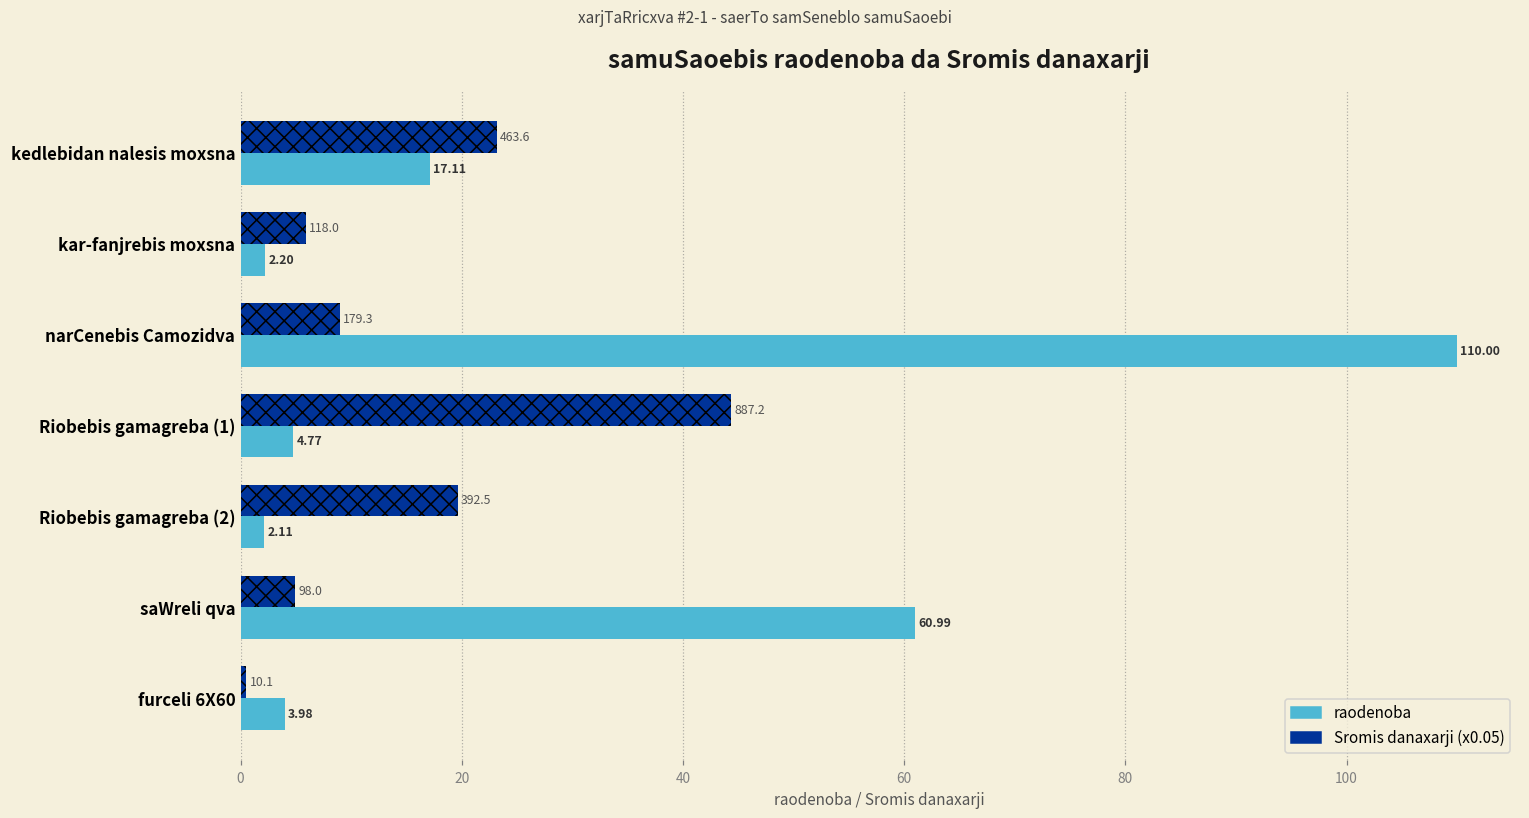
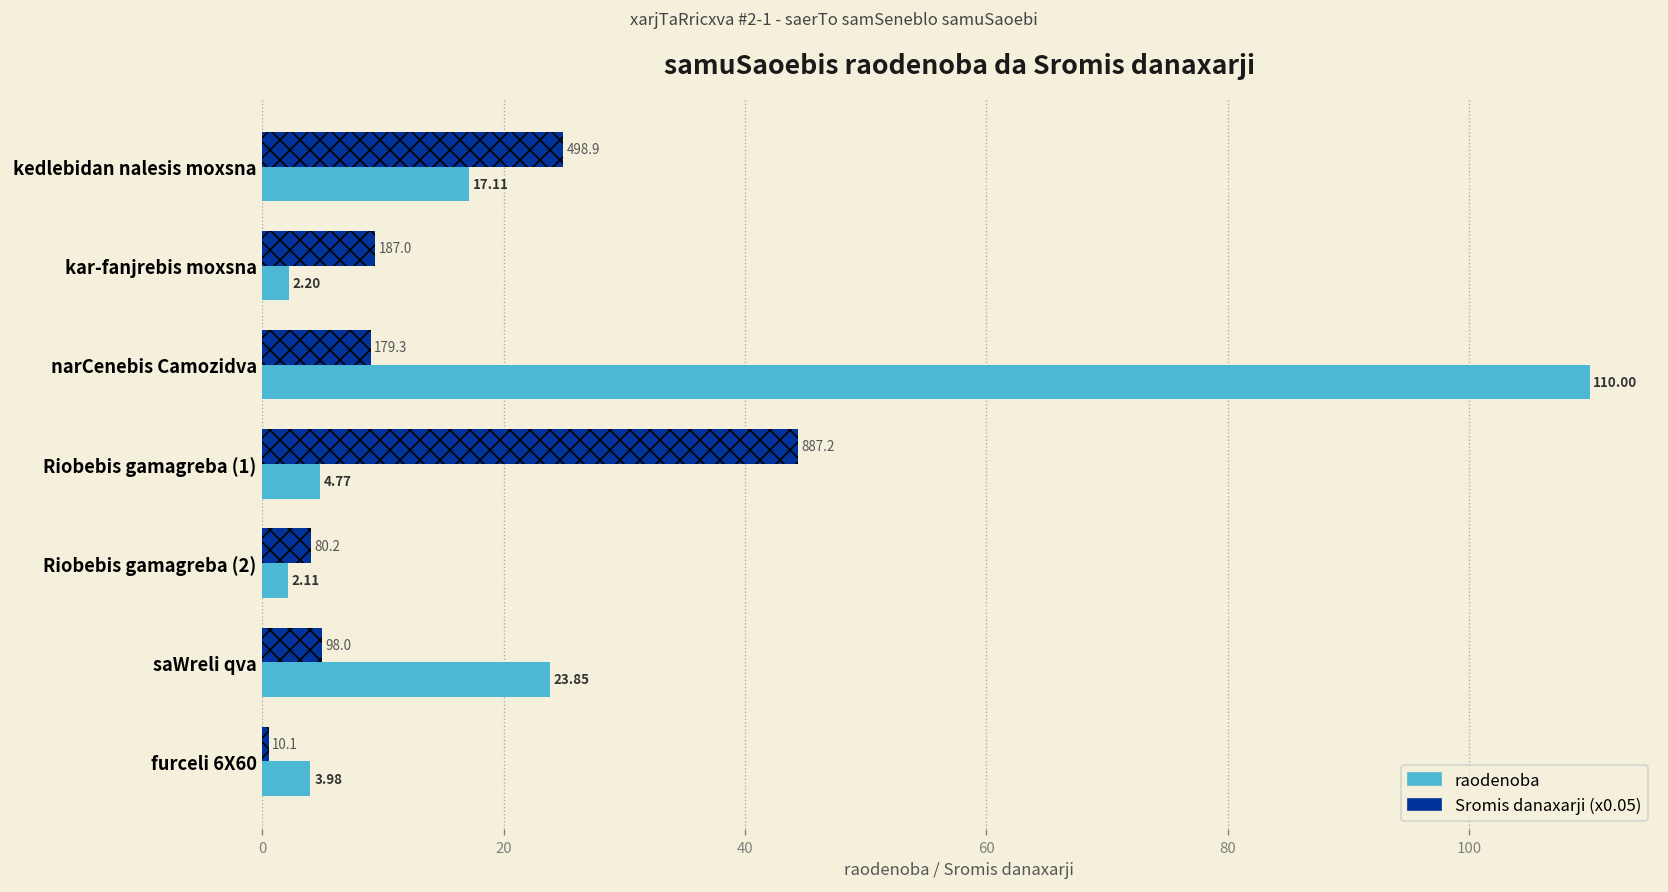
  {
    "raodenoba": {
      "kedlebidan nalesis moxsna": 17.11,
      "kar-fanjrebis moxsna": 2.20,
      "narCenebis Camozidva": 110.00,
      "Riobebis gamagreba (1)": 4.77,
      "Riobebis gamagreba (2)": 2.11,
-     "saWreli qva": 60.99,
+     "saWreli qva": 23.85,
      "furceli 6X60": 3.98
    },
    "Sromis danaxarji (x0.05)": {
-     "kedlebidan nalesis moxsna": 463.6,
-     "kar-fanjrebis moxsna": 118.0,
-     "Riobebis gamagreba (2)": 392.5
+     "kedlebidan nalesis moxsna": 498.9,
+     "kar-fanjrebis moxsna": 187.0,
+     "Riobebis gamagreba (2)": 80.2
    }
  }
